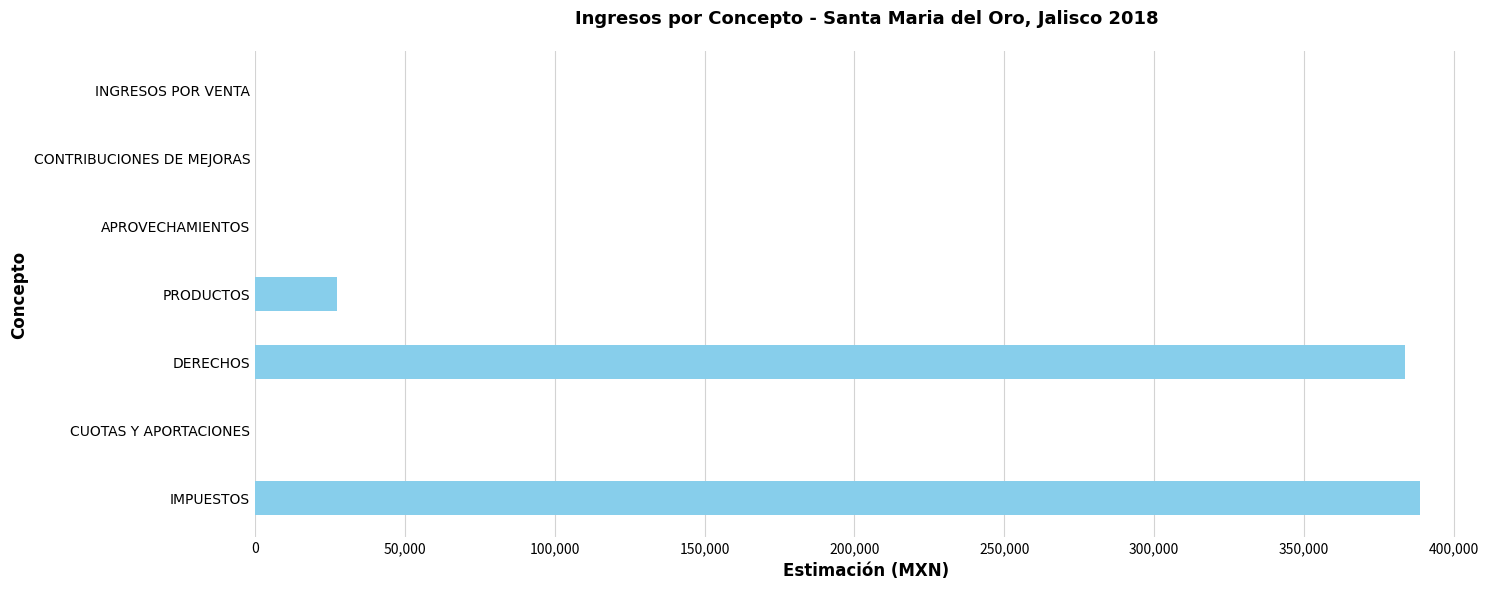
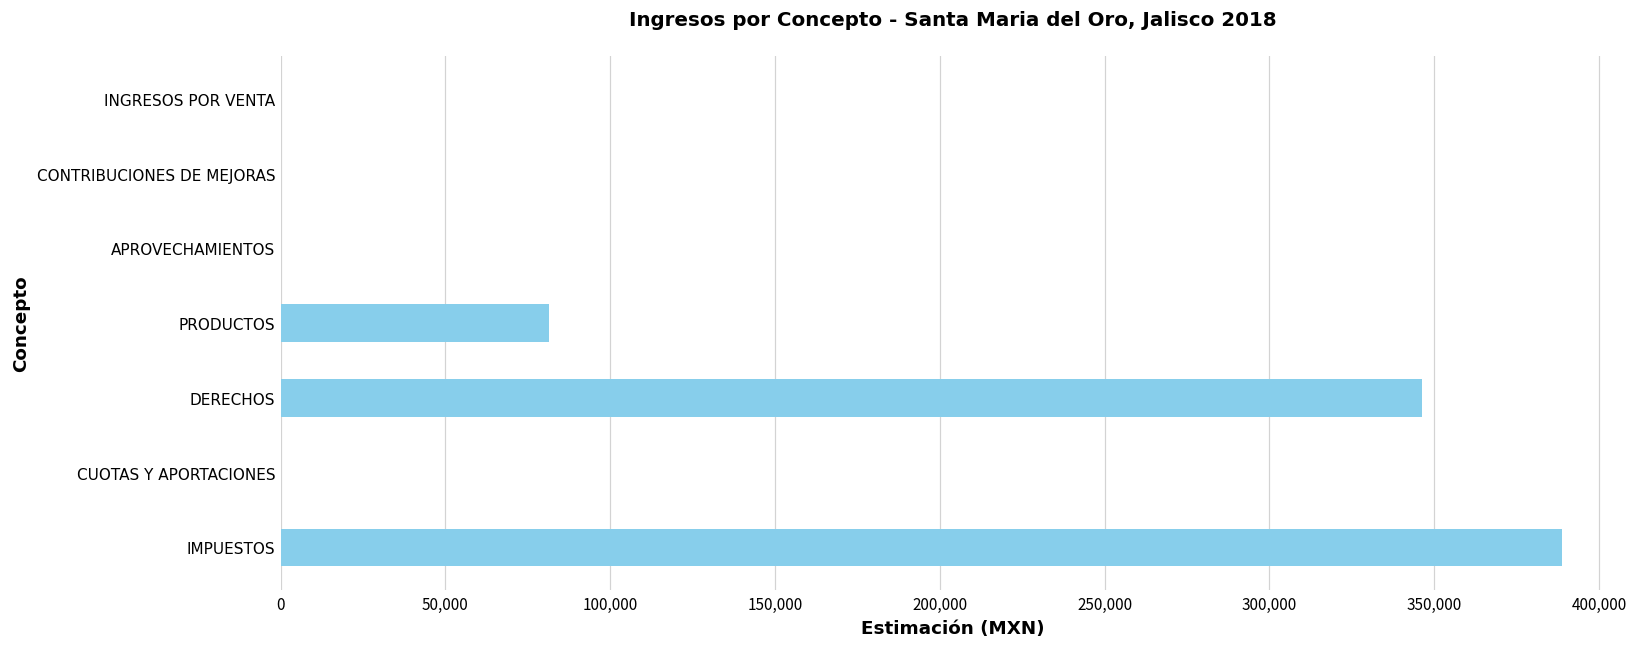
  {
    "INGRESOS POR VENTA": "0",
    "CONTRIBUCIONES DE MEJORAS": "0",
    "APROVECHAMIENTOS": "0",
-   "PRODUCTOS": "27,000",
-   "DERECHOS": "384,000",
+   "PRODUCTOS": "81,000",
+   "DERECHOS": "346,000",
    "CUOTAS Y APORTACIONES": "0",
    "IMPUESTOS": "389,000"
  }
